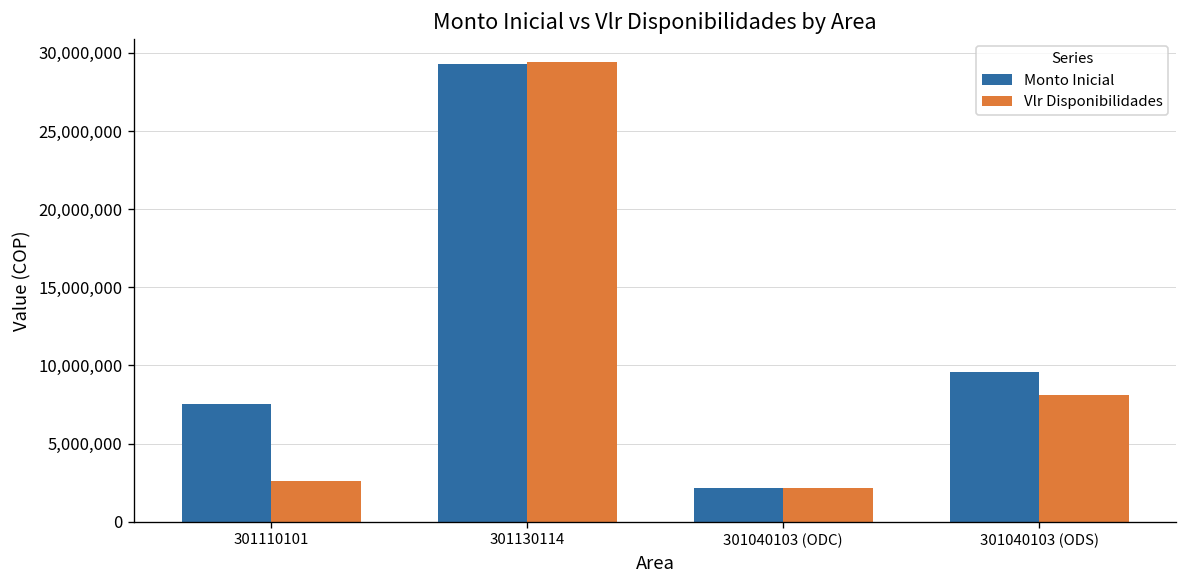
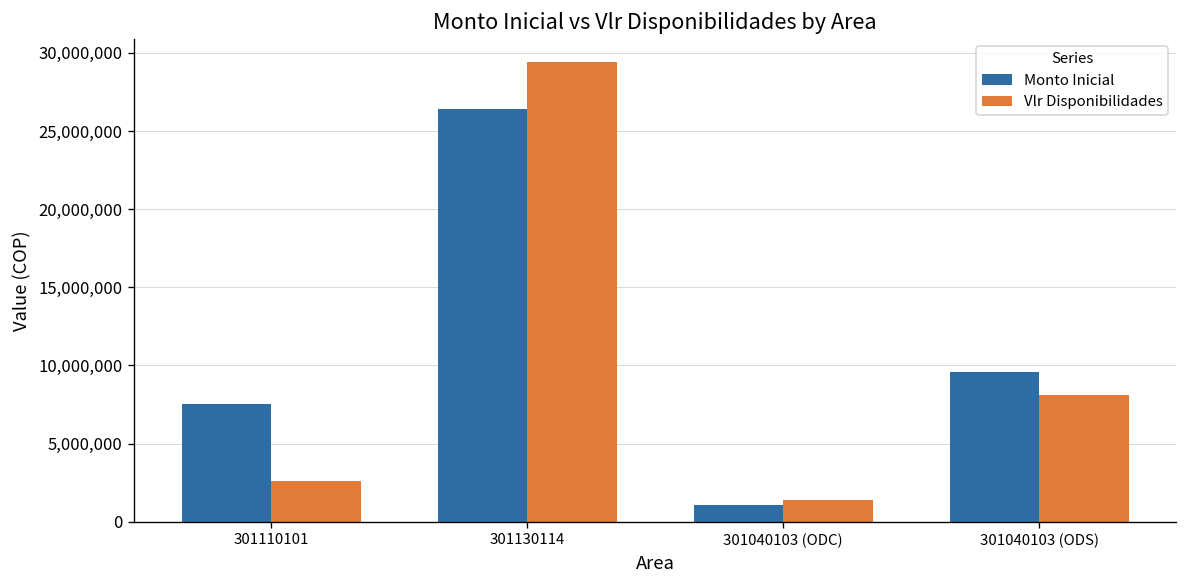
  {
    "Monto Inicial": {
      "301110101": "7,500,000",
-     "301130114": "29,300,000",
-     "301040103 (ODC)": "2,100,000",
+     "301130114": "26,400,000",
+     "301040103 (ODC)": "1,100,000",
      "301040103 (ODS)": "9,600,000"
    },
    "Vlr Disponibilidades": {
      "301110101": "2,600,000",
      "301130114": "29,400,000",
-     "301040103 (ODC)": "2,100,000",
+     "301040103 (ODC)": "1,400,000",
      "301040103 (ODS)": "8,100,000"
    }
  }
